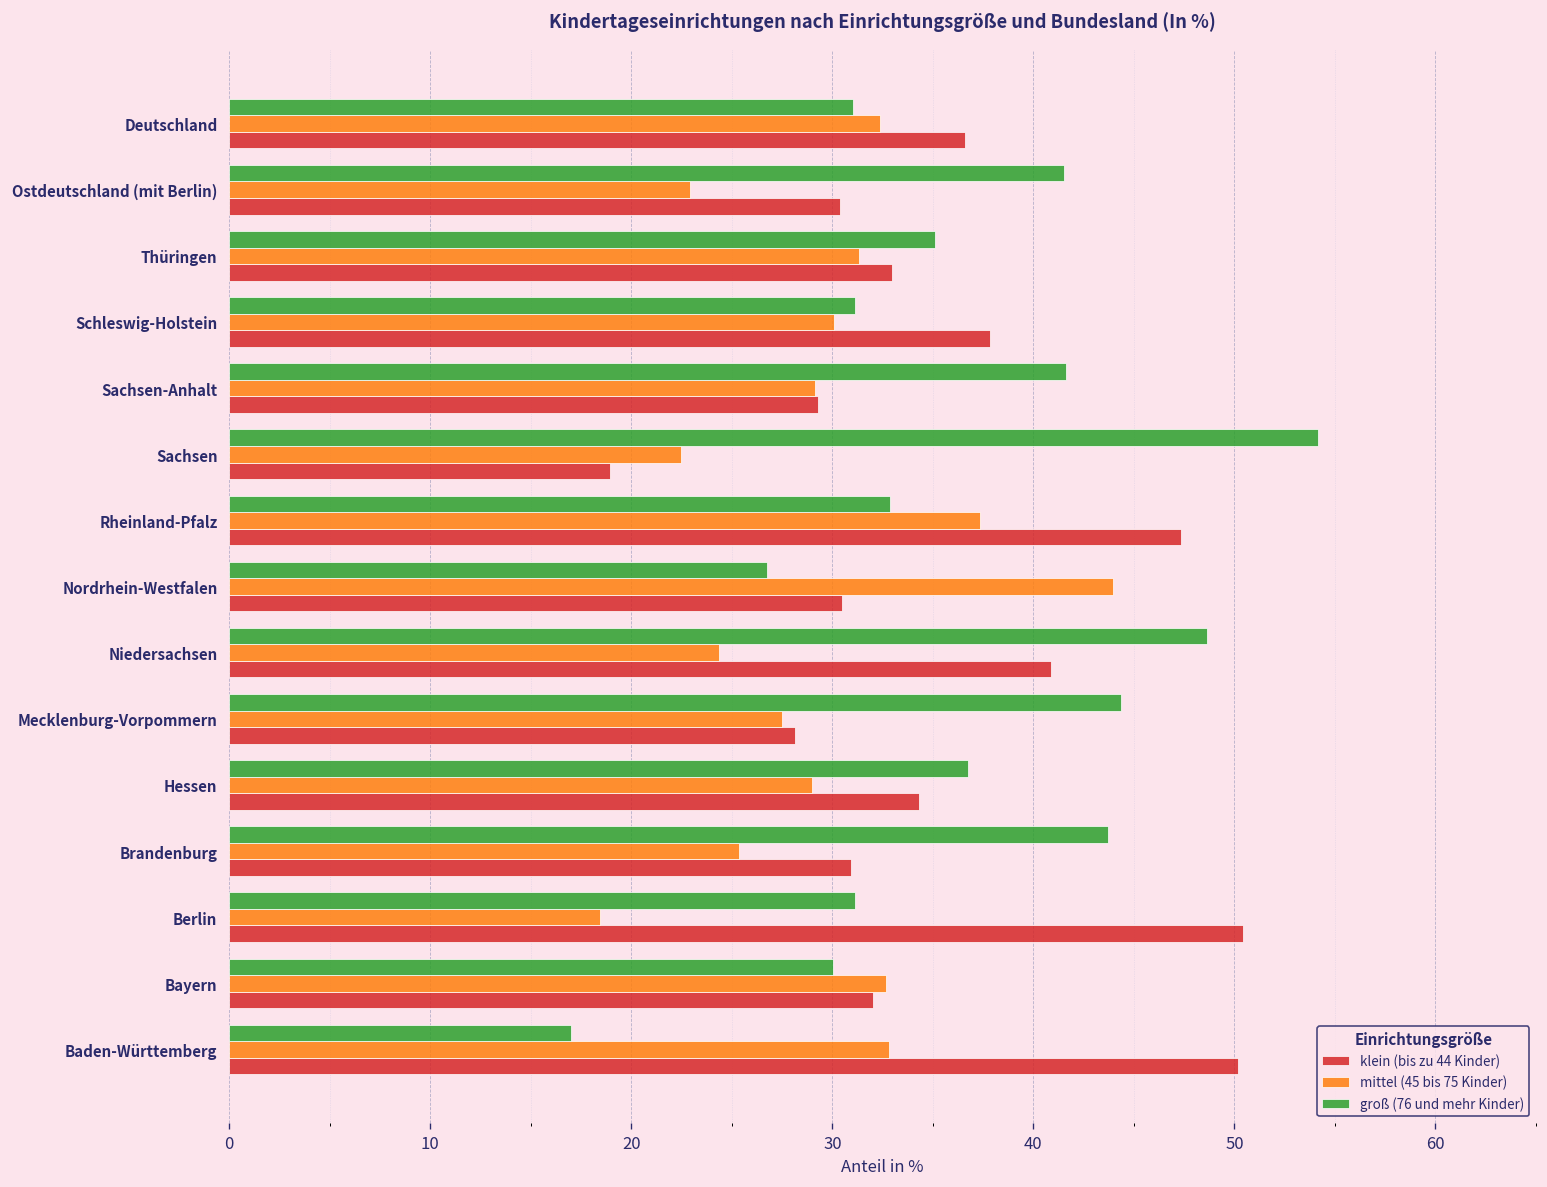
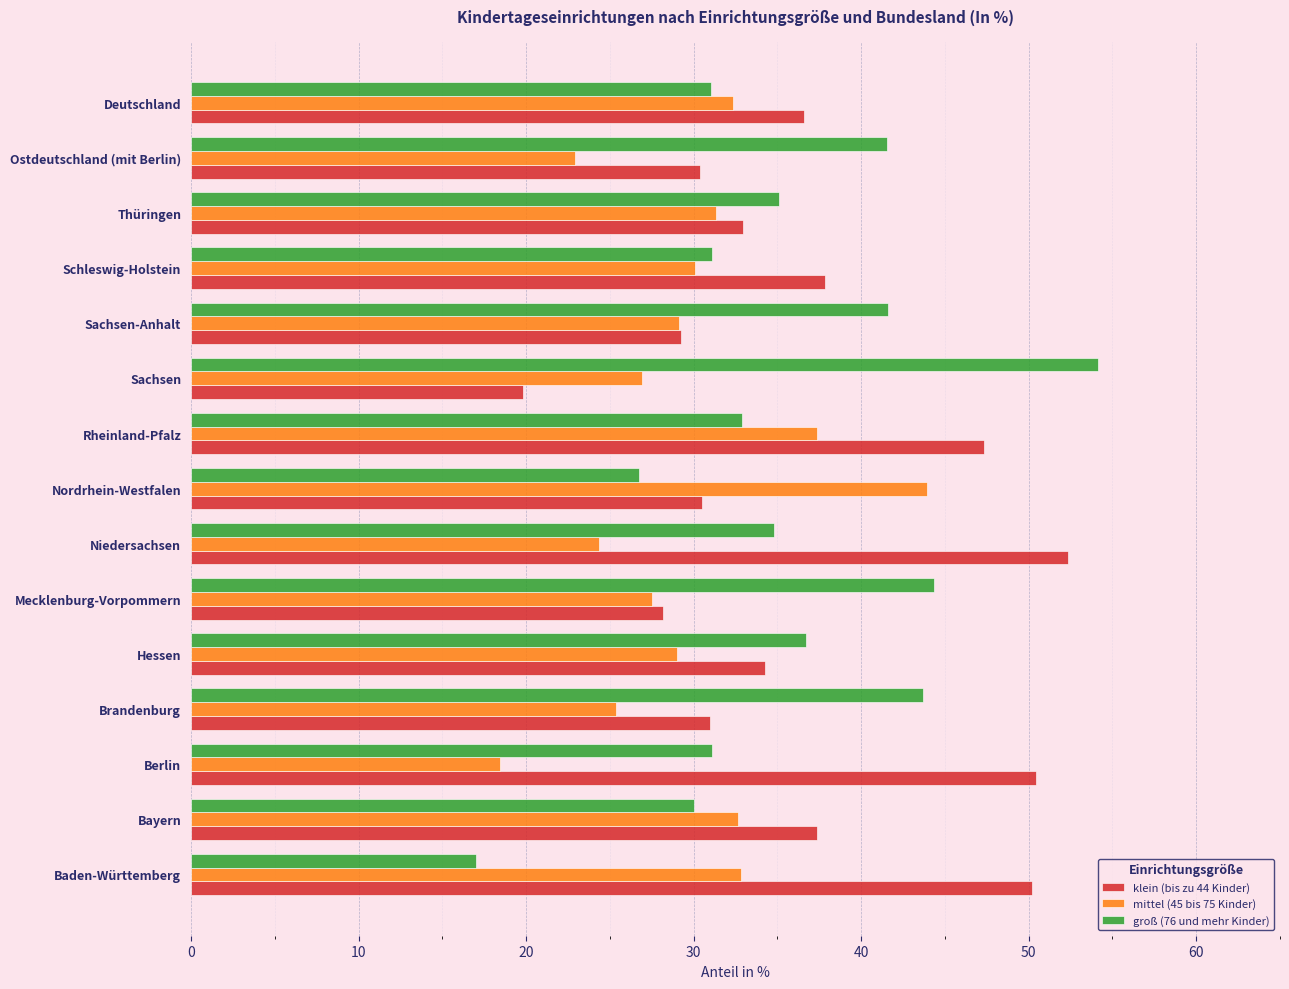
  {
    "klein (bis zu 44 Kinder)": {
      "Deutschland": 36.6,
      "Ostdeutschland (mit Berlin)": 30.4,
      "Thüringen": 33.0,
      "Schleswig-Holstein": 37.8,
      "Sachsen-Anhalt": 29.3,
-     "Sachsen": 18.9,
+     "Sachsen": 19.8,
      "Rheinland-Pfalz": 47.3,
      "Nordrhein-Westfalen": 30.5,
-     "Niedersachsen": 40.9,
+     "Niedersachsen": 52.3,
      "Mecklenburg-Vorpommern": 28.2,
      "Hessen": 34.3,
      "Brandenburg": 31.0,
      "Berlin": 50.4,
-     "Bayern": 32.0,
+     "Bayern": 37.3,
      "Baden-Württemberg": 50.2
    },
    "mittel (45 bis 75 Kinder)": {
      "Deutschland": 32.4,
      "Ostdeutschland (mit Berlin)": 22.9,
      "Thüringen": 31.3,
      "Schleswig-Holstein": 30.1,
      "Sachsen-Anhalt": 29.1,
-     "Sachsen": 22.5,
+     "Sachsen": 26.9,
      "Rheinland-Pfalz": 37.4,
      "Nordrhein-Westfalen": 44.0,
      "Niedersachsen": 24.4,
      "Mecklenburg-Vorpommern": 27.5,
      "Hessen": 29.0,
      "Brandenburg": 25.4,
      "Berlin": 18.5,
      "Bayern": 32.7,
      "Baden-Württemberg": 32.8
    },
    "groß (76 und mehr Kinder)": {
      "Deutschland": 31.0,
      "Ostdeutschland (mit Berlin)": 41.5,
      "Thüringen": 35.1,
      "Schleswig-Holstein": 31.1,
      "Sachsen-Anhalt": 41.6,
      "Sachsen": 54.2,
      "Rheinland-Pfalz": 32.9,
      "Nordrhein-Westfalen": 26.8,
-     "Niedersachsen": 48.7,
+     "Niedersachsen": 34.8,
      "Mecklenburg-Vorpommern": 44.3,
      "Hessen": 36.7,
      "Brandenburg": 43.7,
      "Berlin": 31.1,
      "Bayern": 30.0,
      "Baden-Württemberg": 17.0
    }
  }
